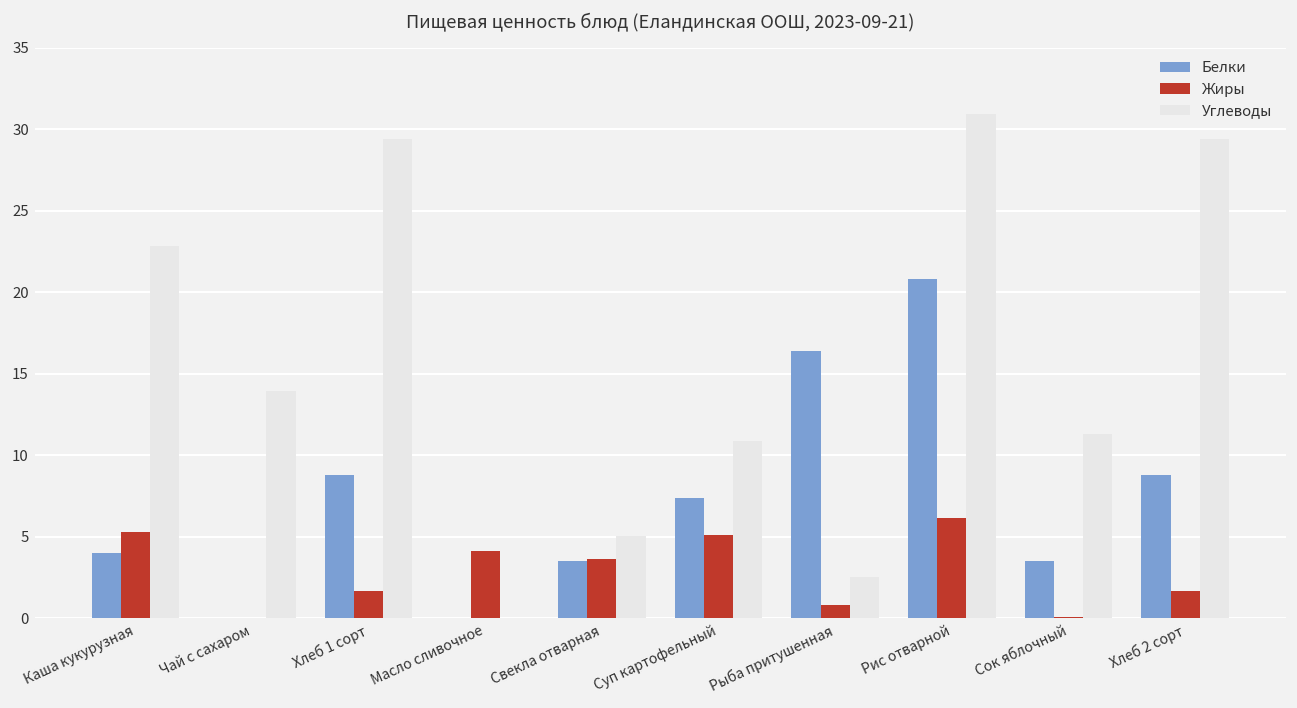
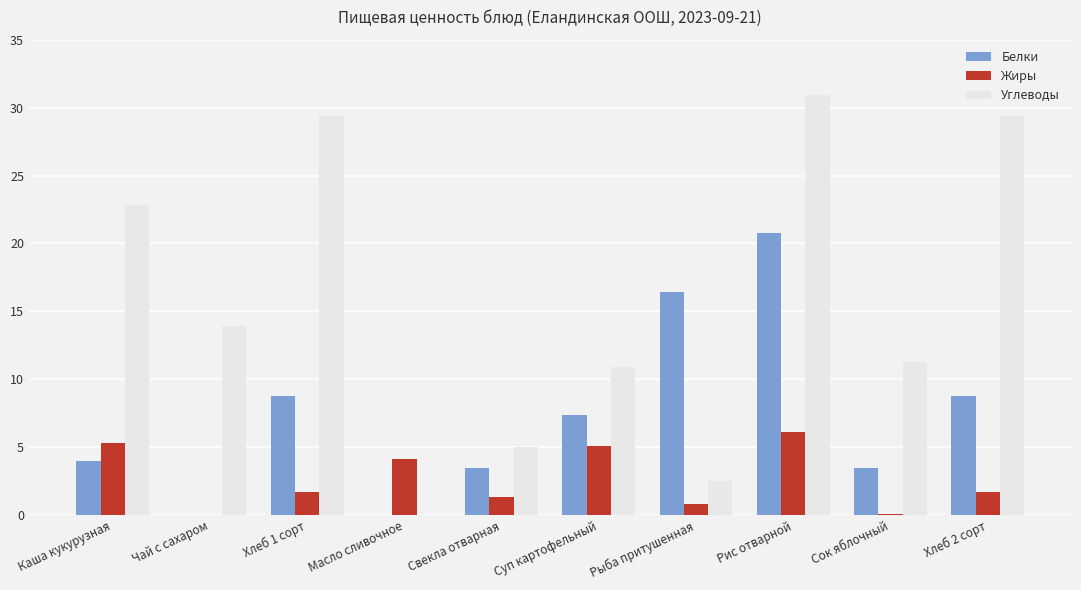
  {
    "Белки": {
      "Каша кукурузная": 4.0,
      "Хлеб 1 сорт": 8.8,
      "Масло сливочное": 0.0,
      "Свекла отварная": 3.5,
      "Суп картофельный": 7.4,
      "Рыба притушенная": 16.4,
      "Рис отварной": 20.8,
      "Сок яблочный": 3.5,
      "Хлеб 2 сорт": 8.8
    },
    "Жиры": {
      "Каша кукурузная": 5.3,
      "Чай с сахаром": 0.0,
      "Хлеб 1 сорт": 1.7,
      "Масло сливочное": 4.1,
-     "Свекла отварная": 3.7,
+     "Свекла отварная": 1.3,
      "Суп картофельный": 5.1,
      "Рыба притушенная": 0.8,
      "Рис отварной": 6.1,
      "Хлеб 2 сорт": 1.7
    },
    "Углеводы": {
      "Каша кукурузная": 22.8,
      "Чай с сахаром": 13.9,
      "Хлеб 1 сорт": 29.4,
      "Свекла отварная": 5.0,
      "Суп картофельный": 10.9,
      "Рыба притушенная": 2.5,
      "Рис отварной": 30.9,
      "Сок яблочный": 11.3,
      "Хлеб 2 сорт": 29.4
    }
  }
